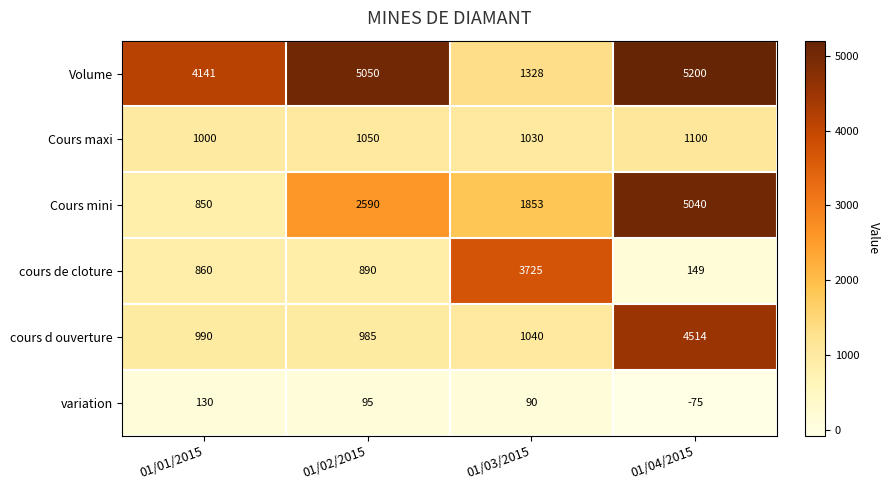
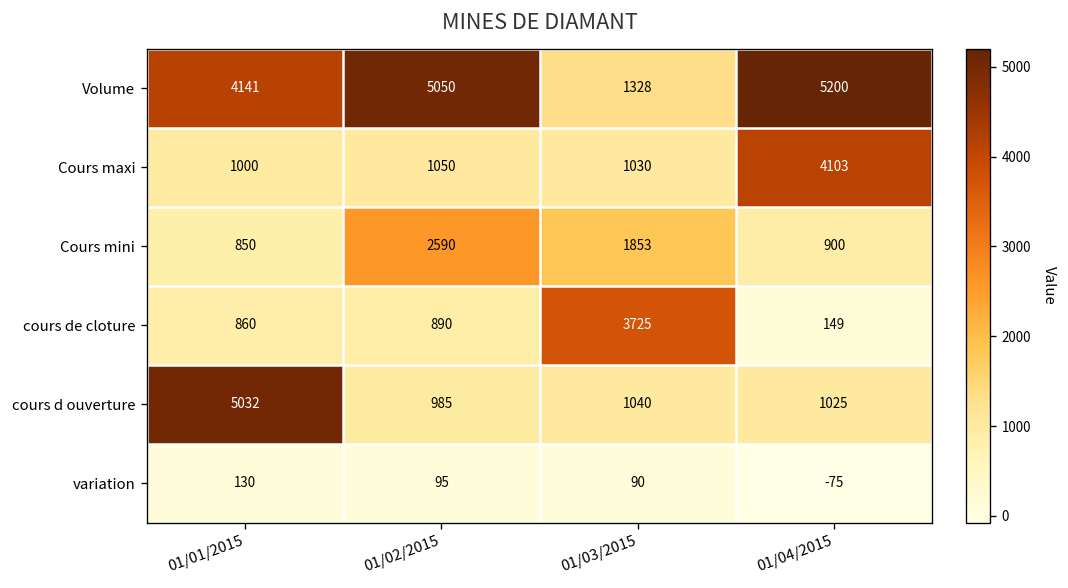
  {
    "Volume": {
      "01/01/2015": 4141,
      "01/02/2015": 5050,
      "01/03/2015": 1328,
      "01/04/2015": 5200
    },
    "Cours maxi": {
      "01/01/2015": 1000,
      "01/02/2015": 1050,
      "01/03/2015": 1030,
-     "01/04/2015": 1100
+     "01/04/2015": 4103
    },
    "Cours mini": {
      "01/01/2015": 850,
      "01/02/2015": 2590,
      "01/03/2015": 1853,
-     "01/04/2015": 5040
+     "01/04/2015": 900
    },
    "cours de cloture": {
      "01/01/2015": 860,
      "01/02/2015": 890,
      "01/03/2015": 3725,
      "01/04/2015": 149
    },
    "cours d ouverture": {
-     "01/01/2015": 990,
+     "01/01/2015": 5032,
      "01/02/2015": 985,
      "01/03/2015": 1040,
-     "01/04/2015": 4514
+     "01/04/2015": 1025
    },
    "variation": {
      "01/01/2015": 130,
      "01/02/2015": 95,
      "01/03/2015": 90,
      "01/04/2015": -75
    }
  }
